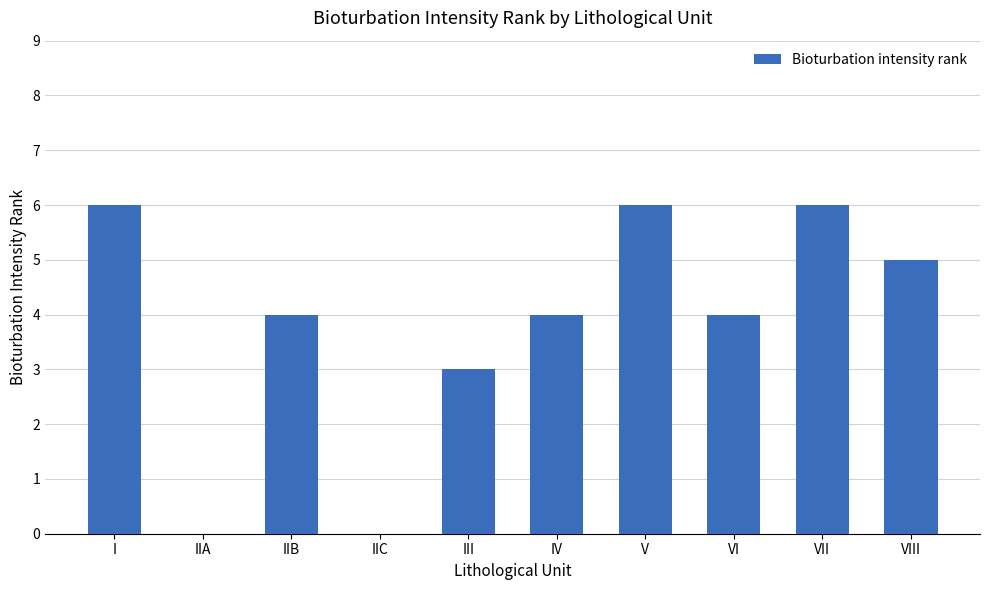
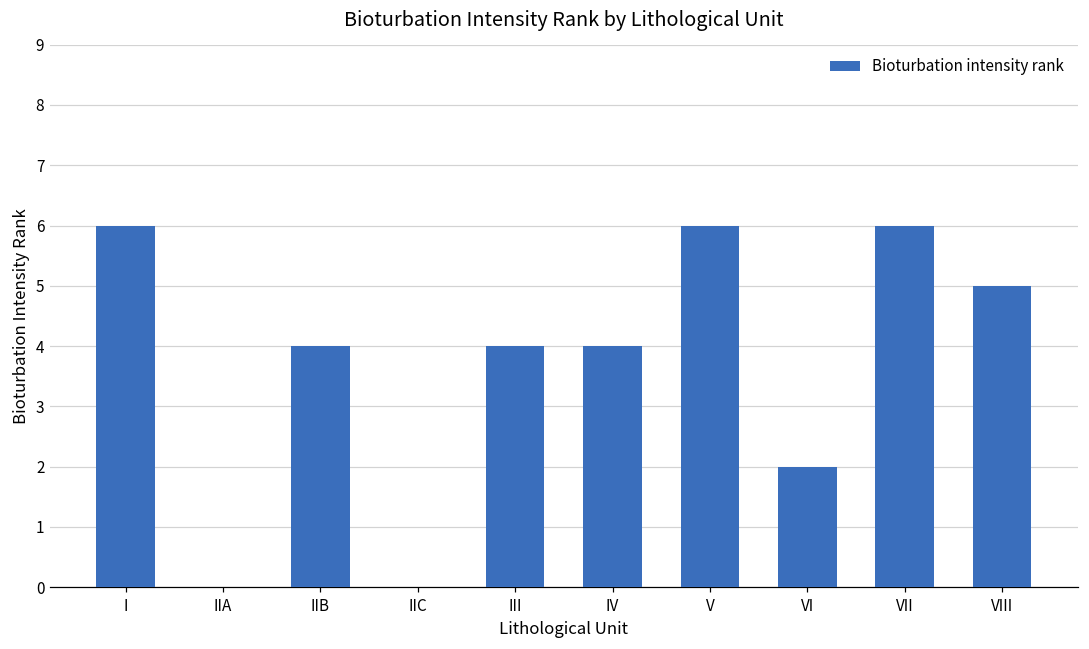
  {
    "I": 6,
    "IIA": 0,
    "IIB": 4,
    "IIC": 0,
-   "III": 3,
+   "III": 4,
    "IV": 4,
    "V": 6,
-   "VI": 4,
+   "VI": 2,
    "VII": 6,
    "VIII": 5
  }
